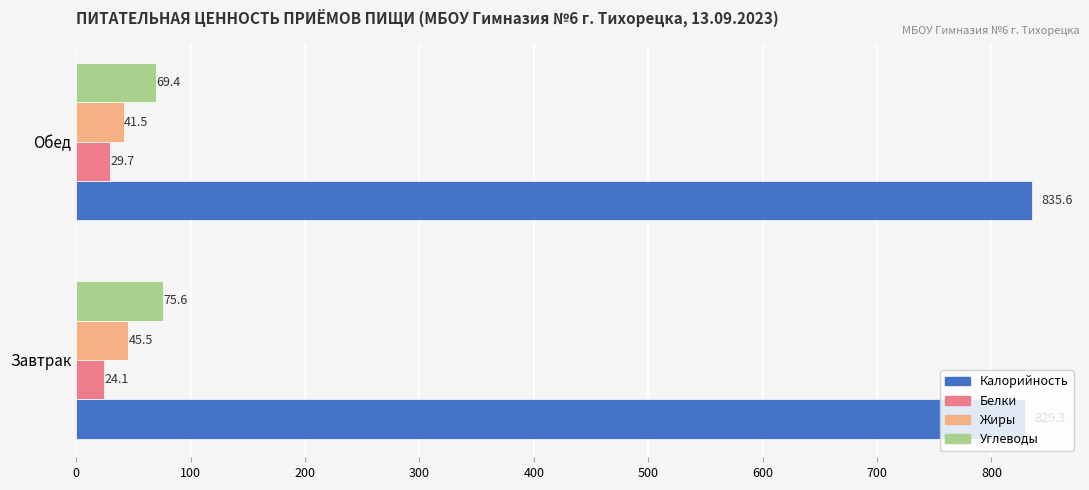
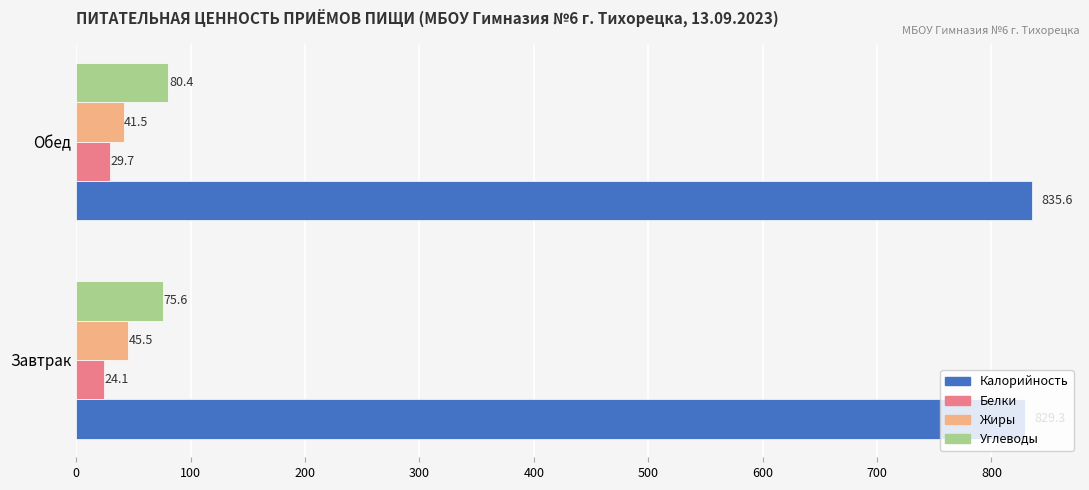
  {
    "Калорийность": {
      "Обед": 835.6
    },
    "Углеводы": {
-     "Обед": 69.4,
+     "Обед": 80.4,
      "Завтрак": 75.6
    }
  }
